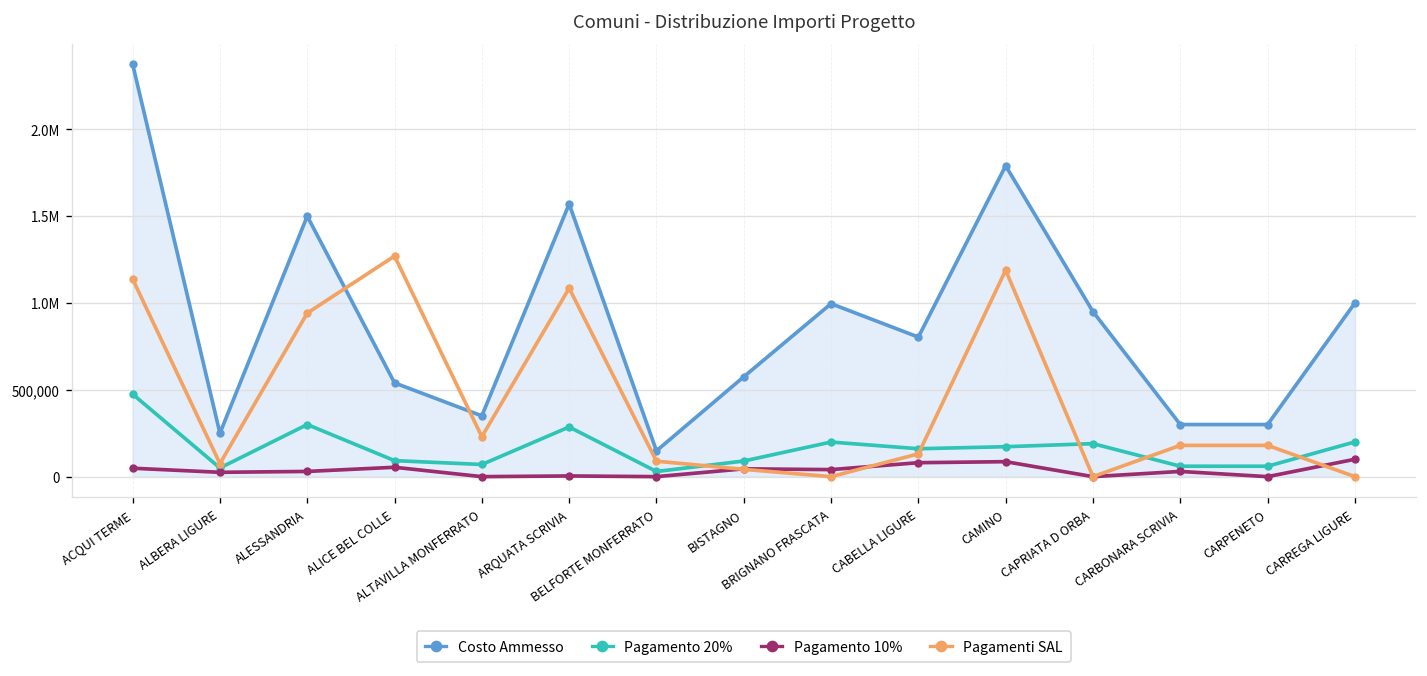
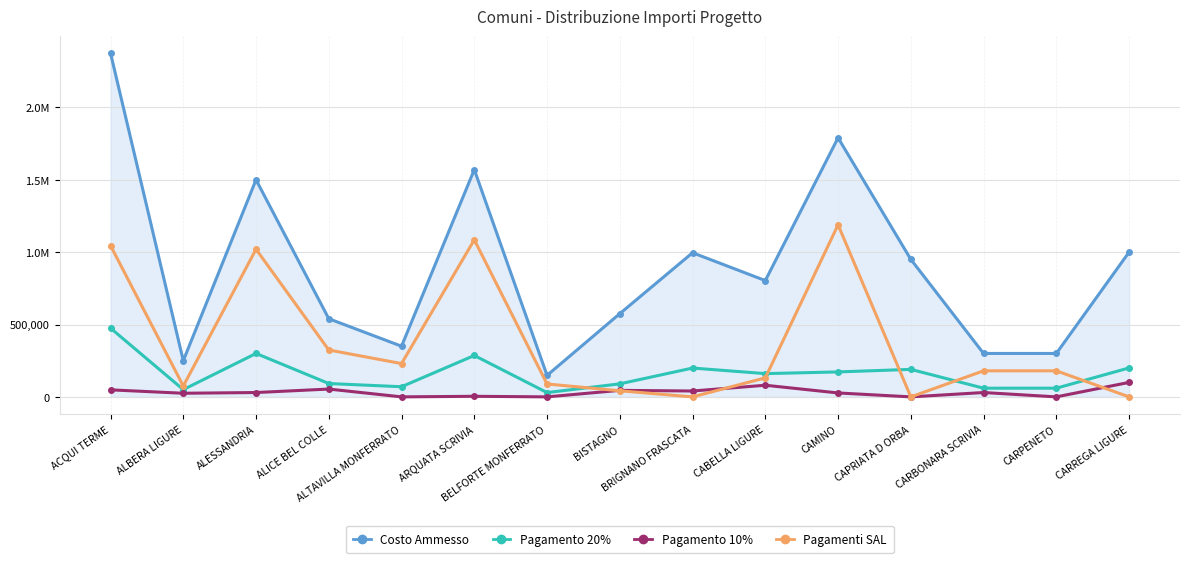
  {
    "Costo Ammesso": {
      "ACQUI TERME": "2,380,000",
      "ALBERA LIGURE": "250,000",
      "ALESSANDRIA": "1,500,000",
      "ALICE BEL COLLE": "540,000",
      "ALTAVILLA MONFERRATO": "350,000",
      "ARQUATA SCRIVIA": "1,570,000",
      "BELFORTE MONFERRATO": "150,000",
      "BISTAGNO": "570,000",
      "BRIGNANO FRASCATA": "1,000,000",
      "CABELLA LIGURE": "800,000",
      "CAMINO": "1,790,000",
      "CAPRIATA D ORBA": "950,000",
      "CARBONARA SCRIVIA": "300,000",
      "CARPENETO": "300,000",
      "CARREGA LIGURE": "1,000,000"
    },
    "Pagamento 20%": {
      "ACQUI TERME": "480,000",
      "ALBERA LIGURE": "50,000",
      "ALESSANDRIA": "300,000",
      "ALICE BEL COLLE": "90,000",
      "ALTAVILLA MONFERRATO": "70,000",
      "ARQUATA SCRIVIA": "290,000",
      "BELFORTE MONFERRATO": "30,000",
      "BISTAGNO": "90,000",
      "BRIGNANO FRASCATA": "200,000",
      "CABELLA LIGURE": "160,000",
      "CAMINO": "170,000",
      "CAPRIATA D ORBA": "190,000",
      "CARBONARA SCRIVIA": "60,000",
      "CARPENETO": "60,000",
      "CARREGA LIGURE": "200,000"
    },
    "Pagamento 10%": {
      "ACQUI TERME": "50,000",
      "ALBERA LIGURE": "30,000",
      "ALESSANDRIA": "30,000",
      "ALICE BEL COLLE": "50,000",
      "ALTAVILLA MONFERRATO": "0",
      "ARQUATA SCRIVIA": "0",
      "BELFORTE MONFERRATO": "0",
      "BRIGNANO FRASCATA": "40,000",
      "CABELLA LIGURE": "80,000",
-     "CAMINO": "90,000",
+     "CAMINO": "30,000",
      "CARBONARA SCRIVIA": "30,000",
      "CARPENETO": "0",
      "CARREGA LIGURE": "100,000"
    },
    "Pagamenti SAL": {
-     "ACQUI TERME": "1,140,000",
+     "ACQUI TERME": "1,050,000",
      "ALBERA LIGURE": "80,000",
-     "ALESSANDRIA": "940,000",
-     "ALICE BEL COLLE": "1,270,000",
+     "ALESSANDRIA": "1,020,000",
+     "ALICE BEL COLLE": "320,000",
      "ALTAVILLA MONFERRATO": "230,000",
      "ARQUATA SCRIVIA": "1,090,000",
      "BELFORTE MONFERRATO": "90,000",
      "BRIGNANO FRASCATA": "0",
      "CABELLA LIGURE": "130,000",
      "CAMINO": "1,190,000",
      "CARBONARA SCRIVIA": "180,000",
      "CARPENETO": "180,000",
      "CARREGA LIGURE": "0"
    }
  }
